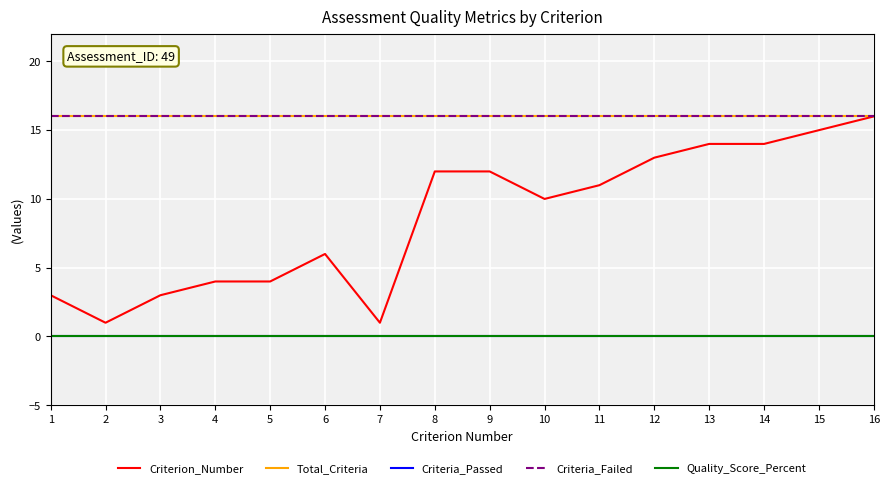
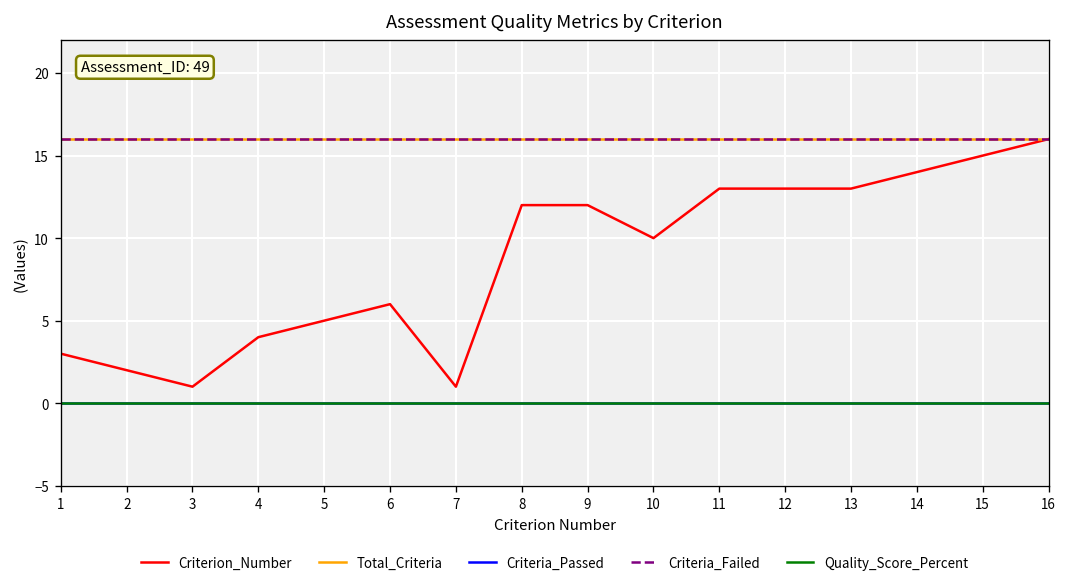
  {
    "Criterion_Number": {
      "1": 3,
-     "2": 1,
-     "3": 3,
+     "2": 2,
+     "3": 1,
      "4": 4,
-     "5": 4,
+     "5": 5,
      "6": 6,
      "7": 1,
      "8": 12,
      "9": 12,
      "10": 10,
-     "11": 11,
+     "11": 13,
      "12": 13,
-     "13": 14,
+     "13": 13,
      "14": 14,
      "15": 15
    },
    "Criteria_Failed": {
      "1": 16,
      "2": 16,
      "3": 16,
      "4": 16,
      "5": 16,
      "6": 16,
      "7": 16,
      "8": 16,
      "9": 16,
      "10": 16,
      "11": 16,
      "12": 16,
      "13": 16,
      "14": 16,
      "15": 16
    },
    "Quality_Score_Percent": {
      "1": 0,
      "2": 0,
      "3": 0,
      "4": 0,
      "5": 0,
      "6": 0,
      "7": 0,
      "8": 0,
      "9": 0,
      "10": 0,
      "11": 0,
      "12": 0,
      "13": 0,
      "14": 0,
      "15": 0,
      "16": 0
    }
  }
